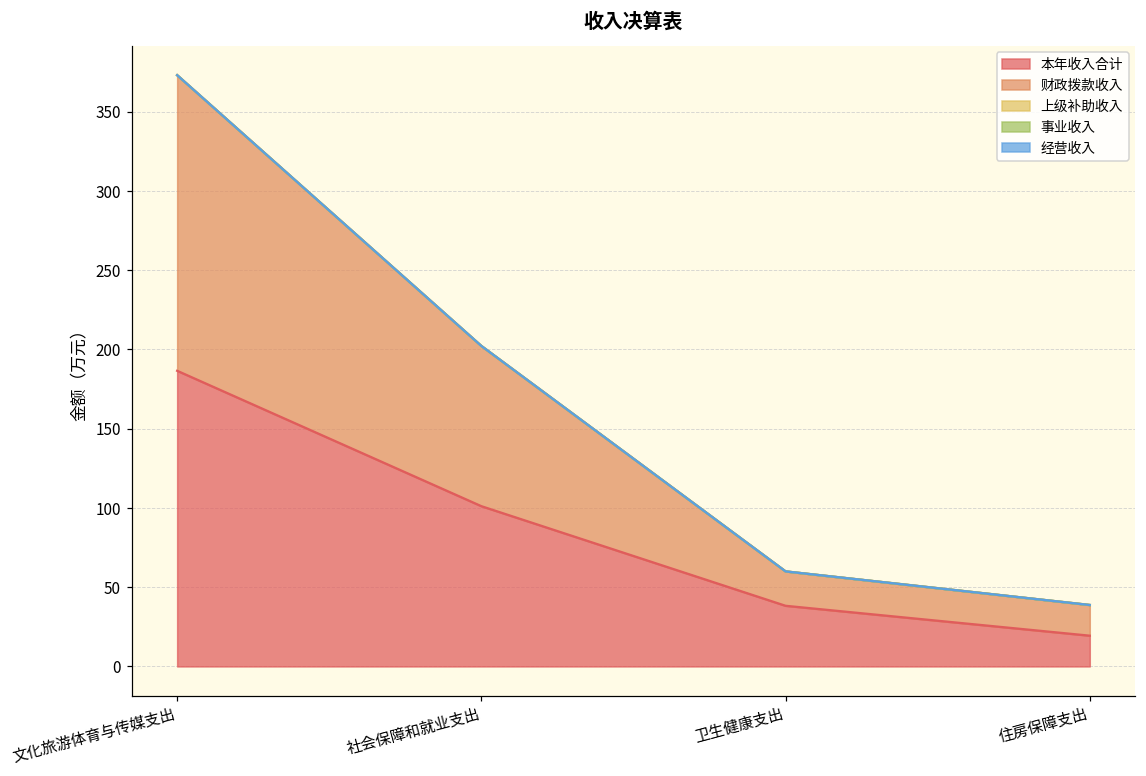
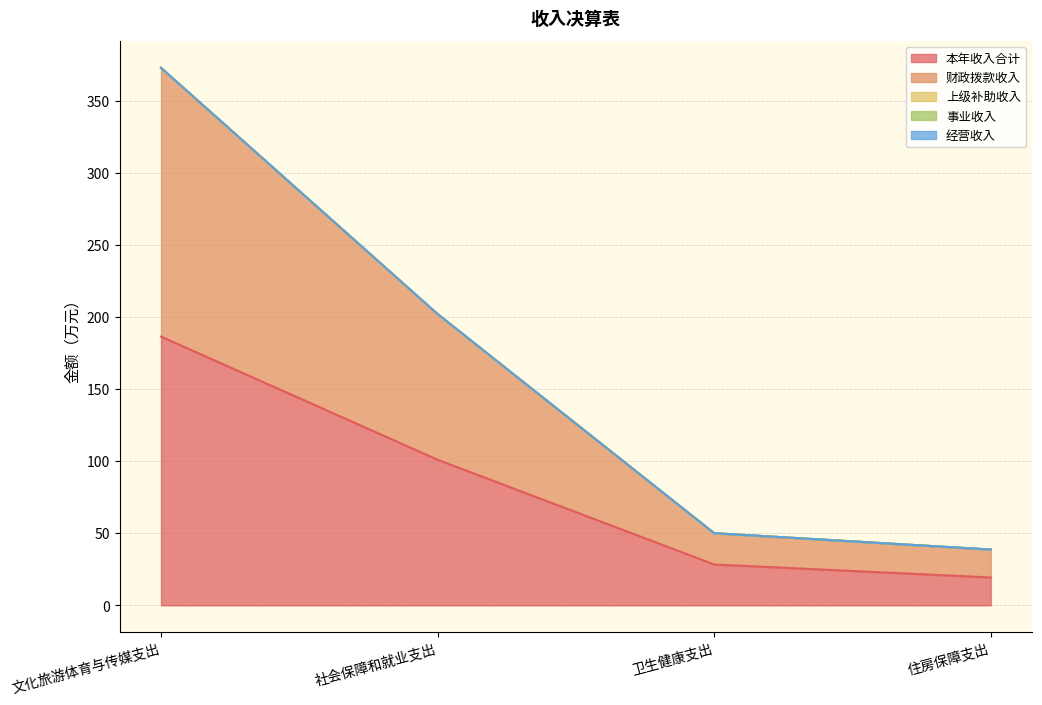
  {
    "本年收入合计": {
      "文化旅游体育与传媒支出": 186,
      "社会保障和就业支出": 101,
-     "卫生健康支出": 38,
+     "卫生健康支出": 28,
      "住房保障支出": 19
    }
  }
